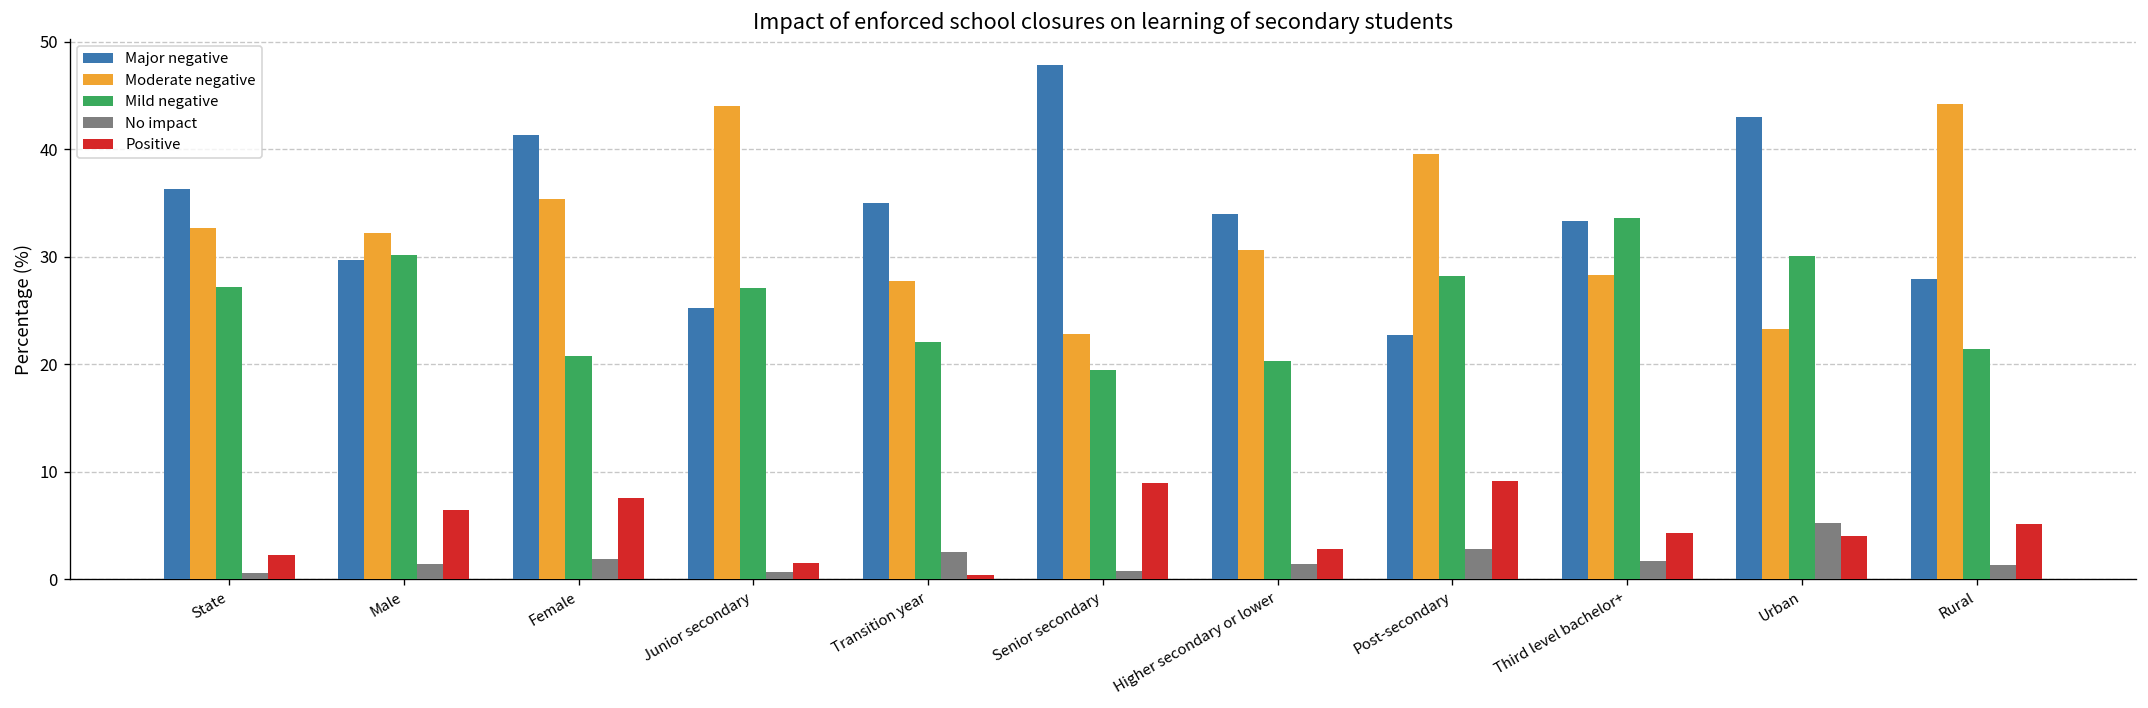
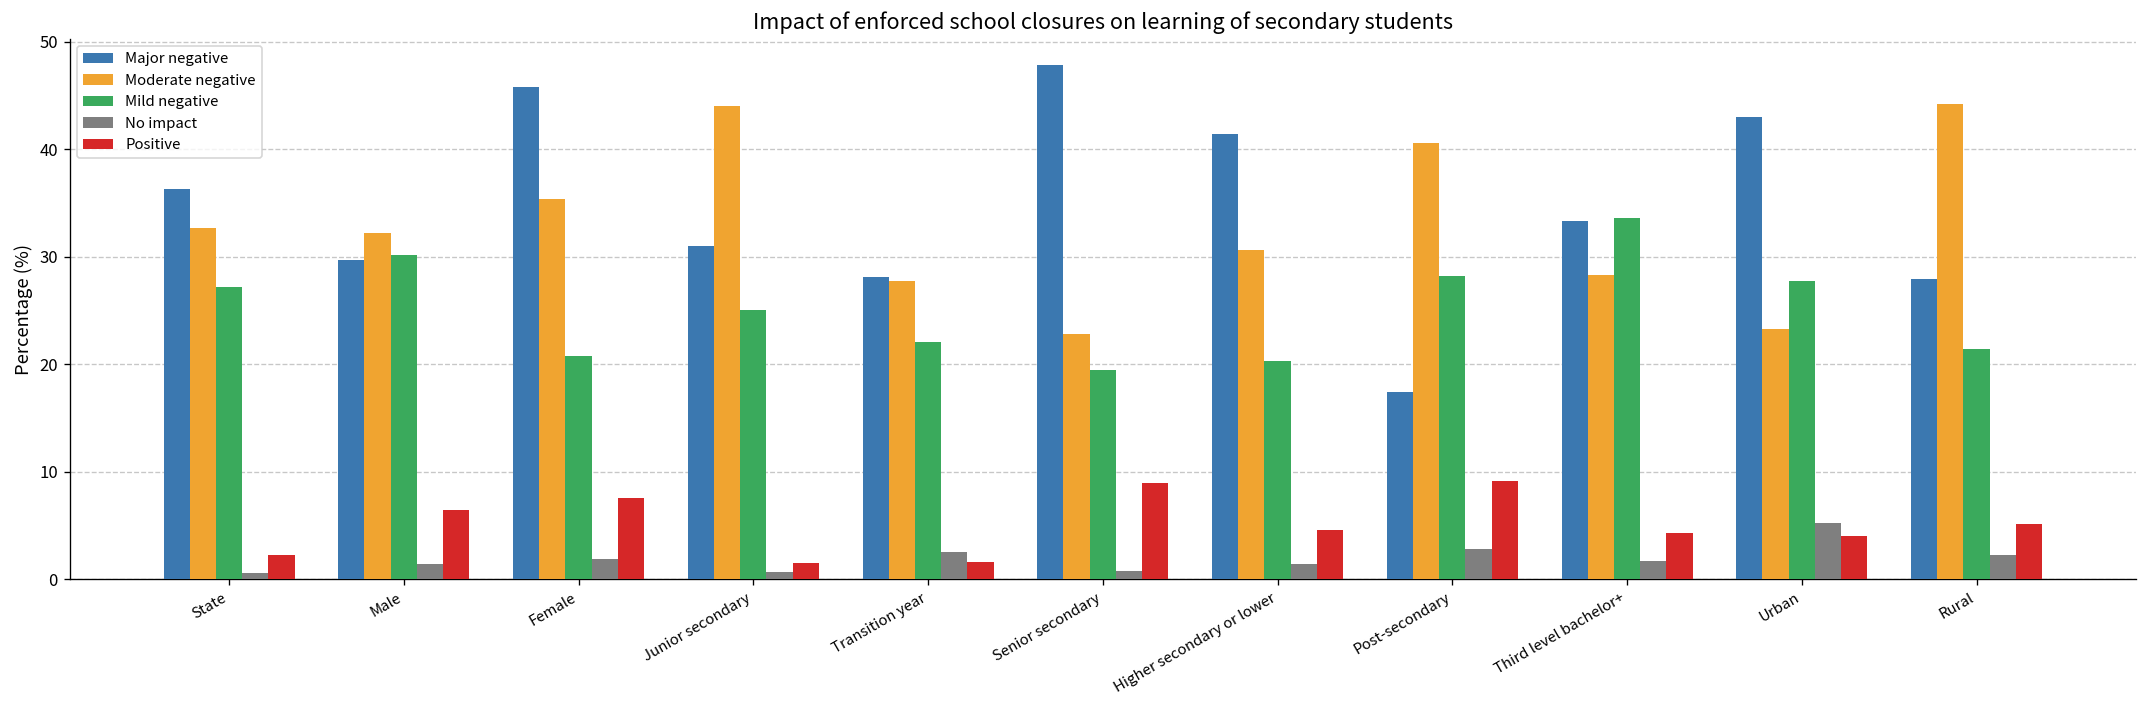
  {
    "Major negative": {
      "State": 36,
      "Male": 30,
-     "Female": 41,
-     "Junior secondary": 25,
-     "Transition year": 35,
+     "Female": 46,
+     "Junior secondary": 31,
+     "Transition year": 28,
      "Senior secondary": 48,
-     "Higher secondary or lower": 34,
-     "Post-secondary": 23,
+     "Higher secondary or lower": 41,
+     "Post-secondary": 17,
      "Third level bachelor+": 33,
      "Urban": 43,
      "Rural": 28
    },
    "Moderate negative": {
      "State": 33,
      "Male": 32,
      "Female": 35,
      "Junior secondary": 44,
      "Transition year": 28,
      "Senior secondary": 23,
      "Higher secondary or lower": 31,
-     "Post-secondary": 40,
+     "Post-secondary": 41,
      "Third level bachelor+": 28,
      "Urban": 23,
      "Rural": 44
    },
    "Mild negative": {
      "State": 27,
      "Male": 30,
      "Female": 21,
-     "Junior secondary": 27,
+     "Junior secondary": 25,
      "Transition year": 22,
      "Senior secondary": 20,
      "Higher secondary or lower": 20,
      "Post-secondary": 28,
      "Third level bachelor+": 34,
-     "Urban": 30,
+     "Urban": 28,
      "Rural": 21
    },
    "No impact": {
      "State": 1,
      "Male": 1,
      "Female": 2,
      "Junior secondary": 1,
      "Transition year": 3,
      "Senior secondary": 1,
      "Higher secondary or lower": 1,
      "Post-secondary": 3,
      "Third level bachelor+": 2,
      "Urban": 5,
-     "Rural": 1
+     "Rural": 2
    },
    "Positive": {
      "State": 2,
      "Male": 6,
      "Female": 8,
      "Junior secondary": 2,
-     "Transition year": 0,
+     "Transition year": 2,
      "Senior secondary": 9,
-     "Higher secondary or lower": 3,
+     "Higher secondary or lower": 5,
      "Post-secondary": 9,
      "Third level bachelor+": 4,
      "Urban": 4,
      "Rural": 5
    }
  }
